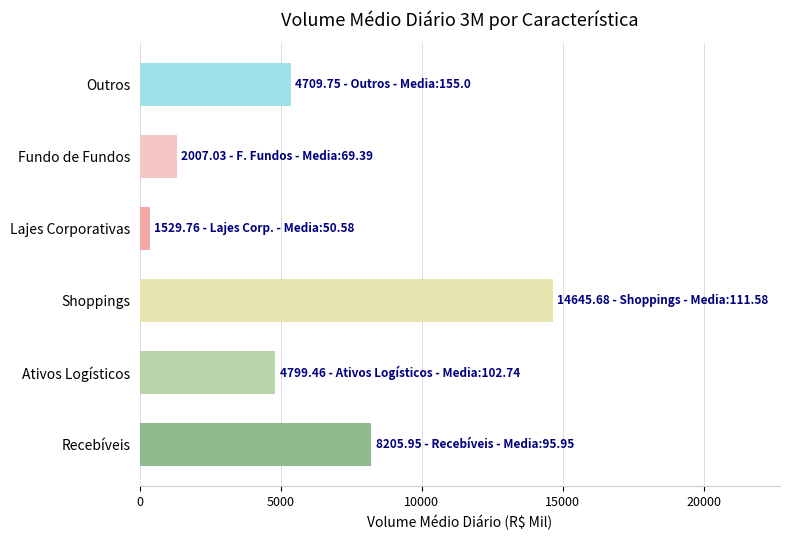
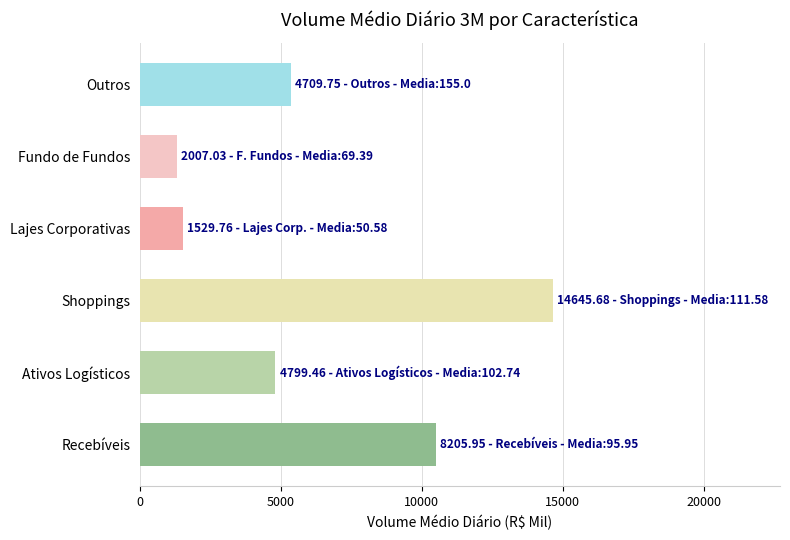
  {
-   "Lajes Corporativas": 400,
-   "Recebíveis": 8200
+   "Lajes Corporativas": 1500,
+   "Recebíveis": 10500
  }
